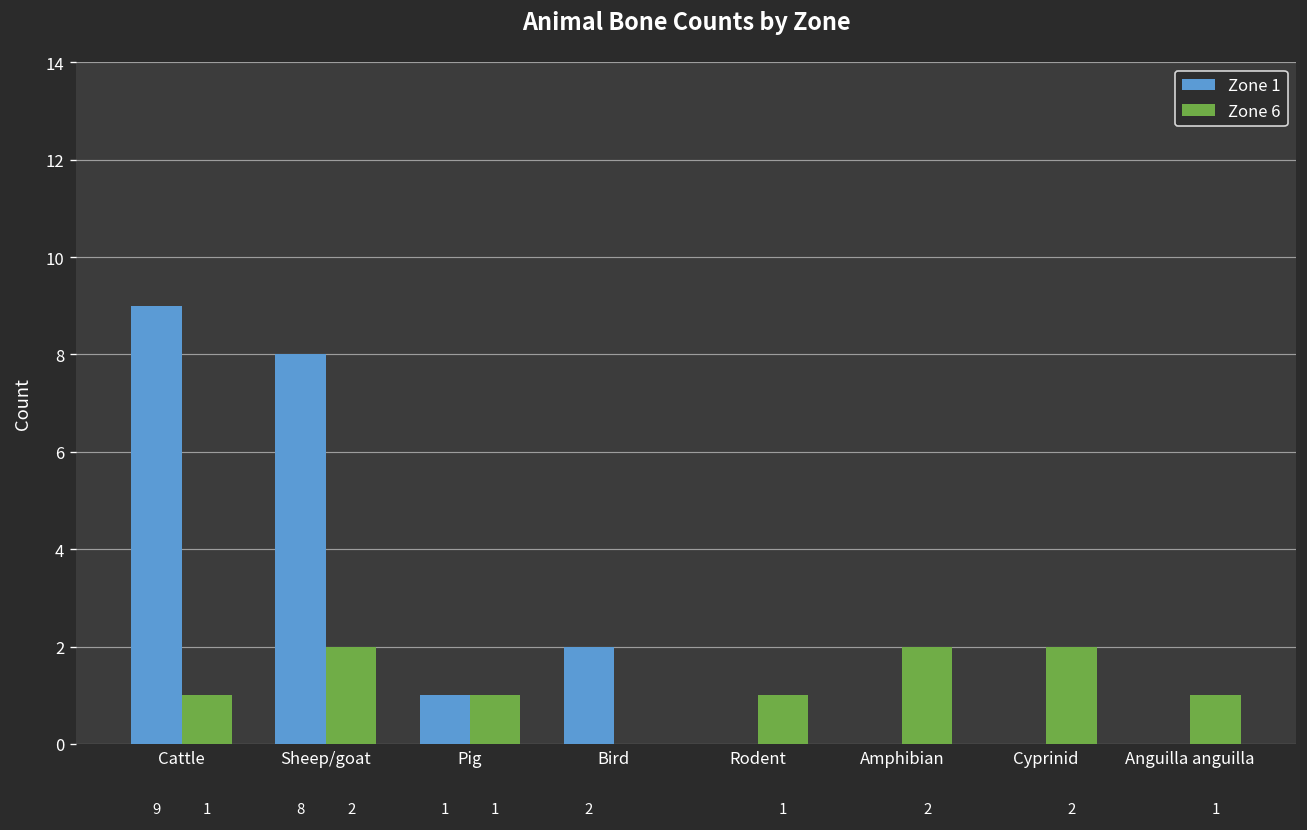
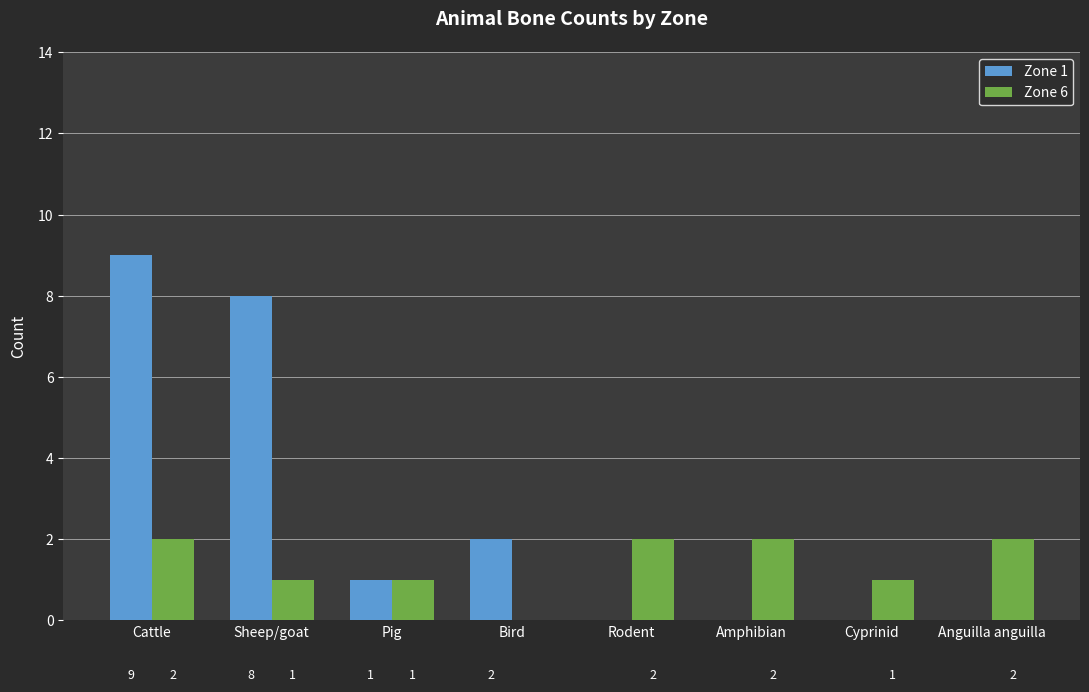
  {
    "Zone 1": {
      "Cattle": 9.0,
      "Sheep/goat": 8.0,
      "Pig": 1.0,
      "Bird": 2.0,
      "Rodent": 0.0,
      "Amphibian": 0.0,
      "Cyprinid": 0.0,
      "Anguilla anguilla": 0.0
    },
    "Zone 6": {
-     "Cattle": 1,
-     "Sheep/goat": 2,
-     "Rodent": 1,
-     "Cyprinid": 2,
-     "Anguilla anguilla": 1
+     "Cattle": 2,
+     "Sheep/goat": 1,
+     "Rodent": 2,
+     "Cyprinid": 1,
+     "Anguilla anguilla": 2
    }
  }
